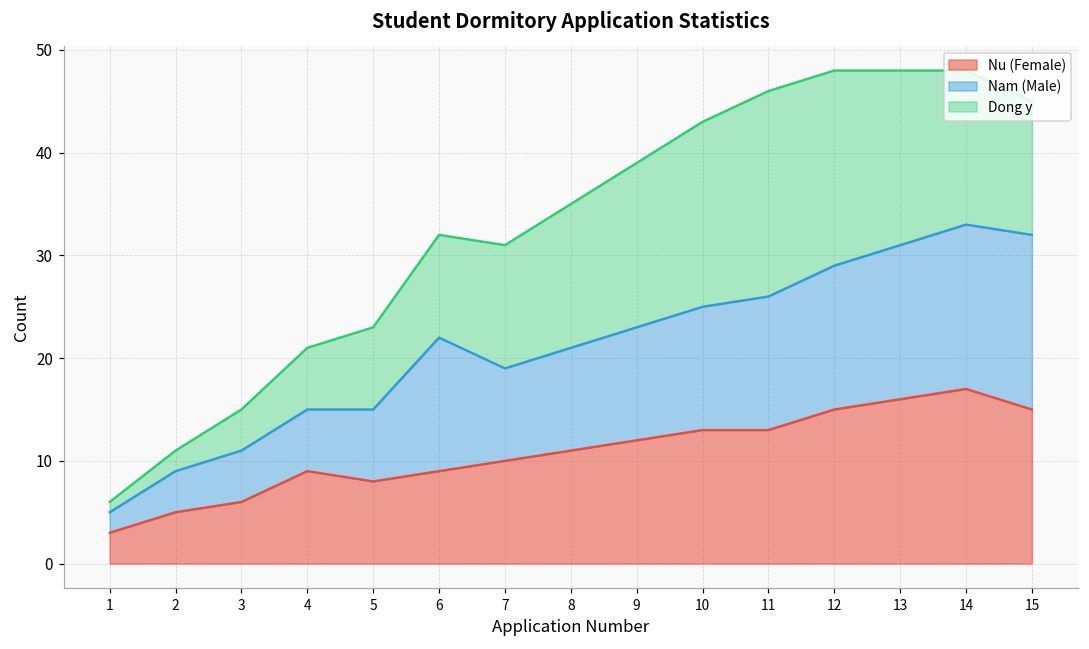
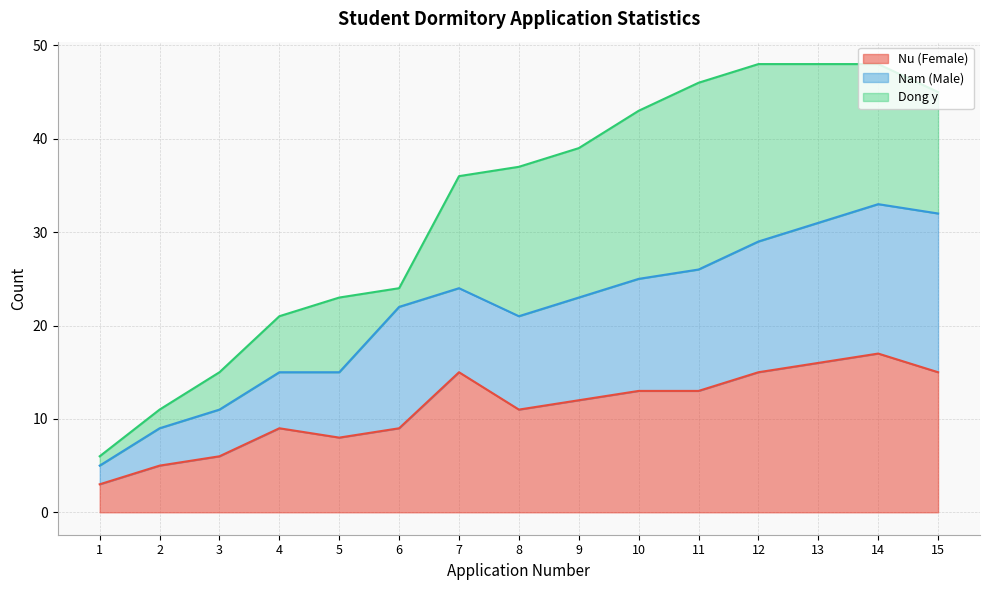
  {
    "Nu (Female)": {
      "1": 3,
      "2": 5,
      "3": 6,
      "4": 9,
      "5": 8,
      "6": 9,
-     "7": 10,
+     "7": 15,
      "8": 11,
      "9": 12,
      "10": 13,
      "11": 13,
      "12": 15,
      "13": 16,
      "14": 17,
      "15": 15
    },
    "Nam (Male)": {
      "1": 2,
      "2": 4,
      "3": 5,
      "4": 6,
      "5": 7,
      "6": 13,
      "7": 9,
      "8": 10,
      "9": 11,
      "10": 12,
      "11": 13,
      "12": 14,
      "13": 15,
      "14": 16,
      "15": 17
    },
    "Dong y": {
      "1": 1,
      "2": 2,
      "3": 4,
      "4": 6,
      "5": 8,
-     "6": 10,
+     "6": 2,
      "7": 12,
-     "8": 14,
+     "8": 16,
      "9": 16,
      "10": 18,
      "11": 20,
      "12": 19,
      "13": 17
    }
  }
